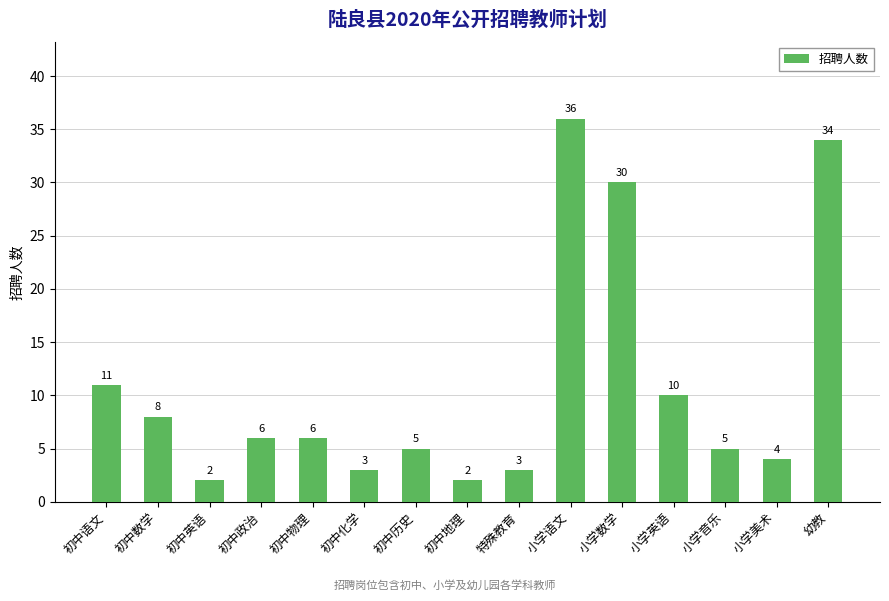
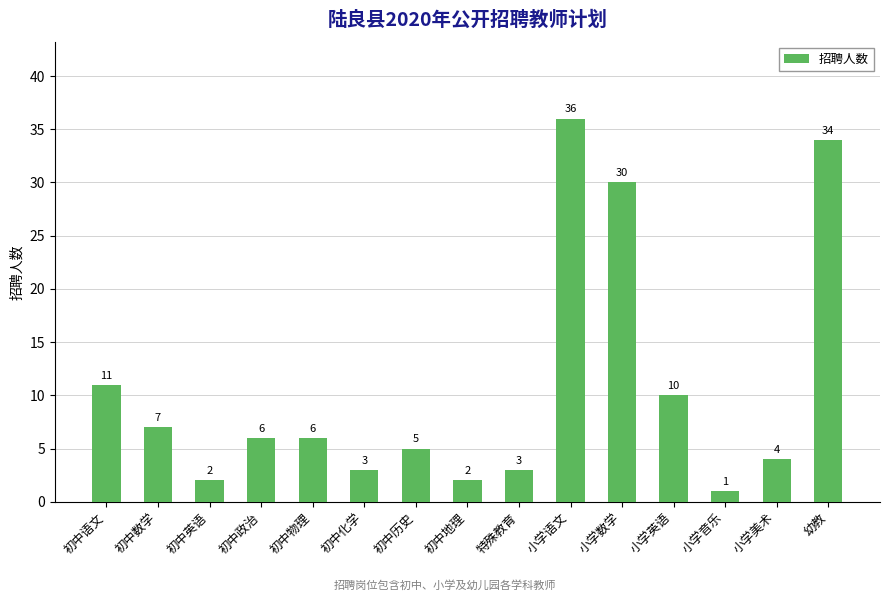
  {
    "初中语文": 11,
-   "初中数学": 8,
+   "初中数学": 7,
    "初中英语": 2,
    "初中政治": 6,
    "初中物理": 6,
    "初中化学": 3,
    "初中历史": 5,
    "初中地理": 2,
    "特殊教育": 3,
    "小学语文": 36,
    "小学数学": 30,
    "小学英语": 10,
-   "小学音乐": 5,
+   "小学音乐": 1,
    "小学美术": 4,
    "幼教": 34
  }
